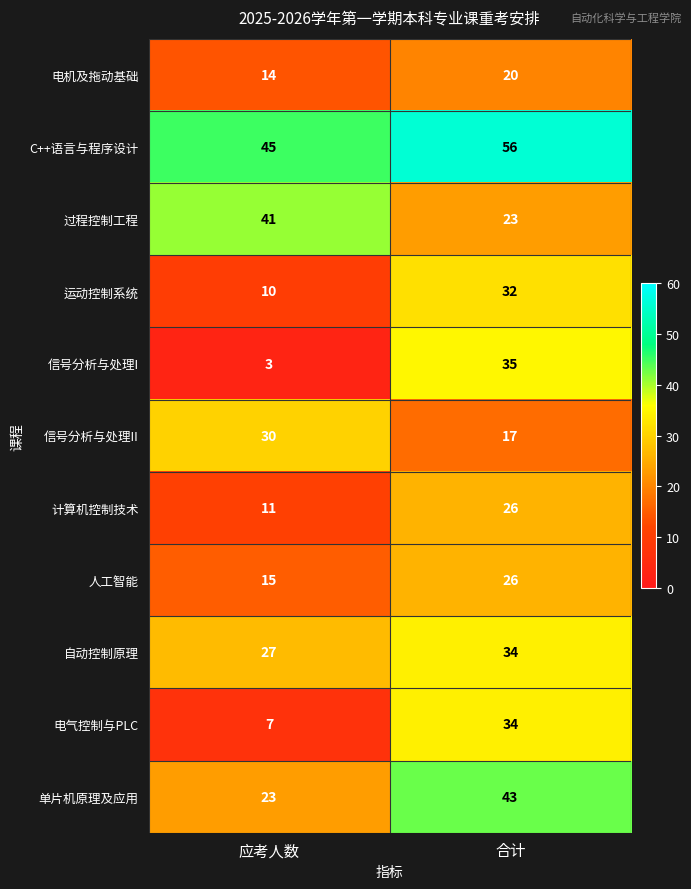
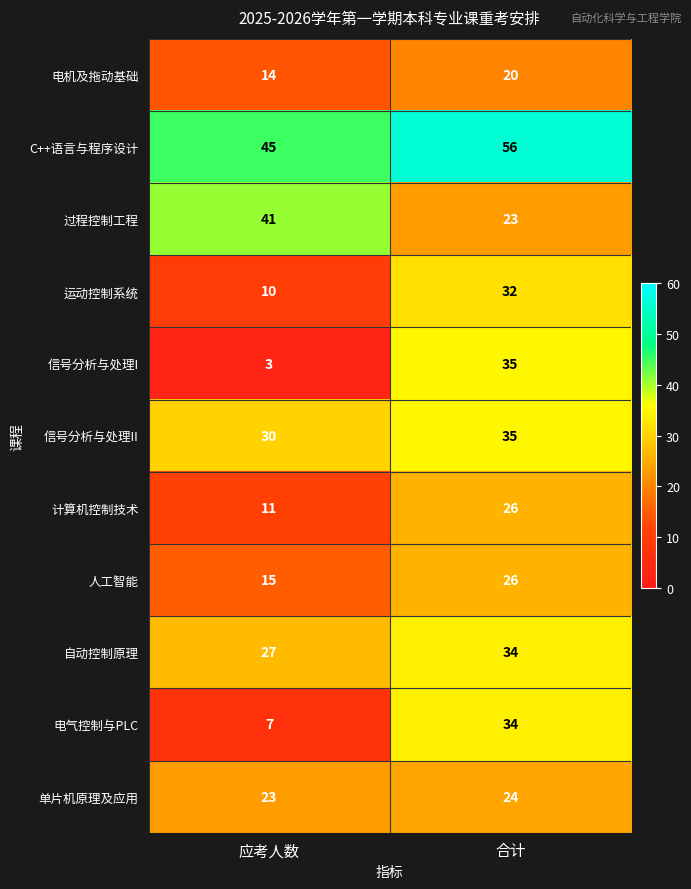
  {
    "电机及拖动基础": {
      "应考人数": 14,
      "合计": 20
    },
    "C++语言与程序设计": {
      "应考人数": 45,
      "合计": 56
    },
    "过程控制工程": {
      "应考人数": 41,
      "合计": 23
    },
    "运动控制系统": {
      "应考人数": 10,
      "合计": 32
    },
    "信号分析与处理I": {
      "应考人数": 3,
      "合计": 35
    },
    "信号分析与处理II": {
      "应考人数": 30,
-     "合计": 17
+     "合计": 35
    },
    "计算机控制技术": {
      "应考人数": 11,
      "合计": 26
    },
    "人工智能": {
      "应考人数": 15,
      "合计": 26
    },
    "自动控制原理": {
      "应考人数": 27,
      "合计": 34
    },
    "电气控制与PLC": {
      "应考人数": 7,
      "合计": 34
    },
    "单片机原理及应用": {
      "应考人数": 23,
-     "合计": 43
+     "合计": 24
    }
  }
